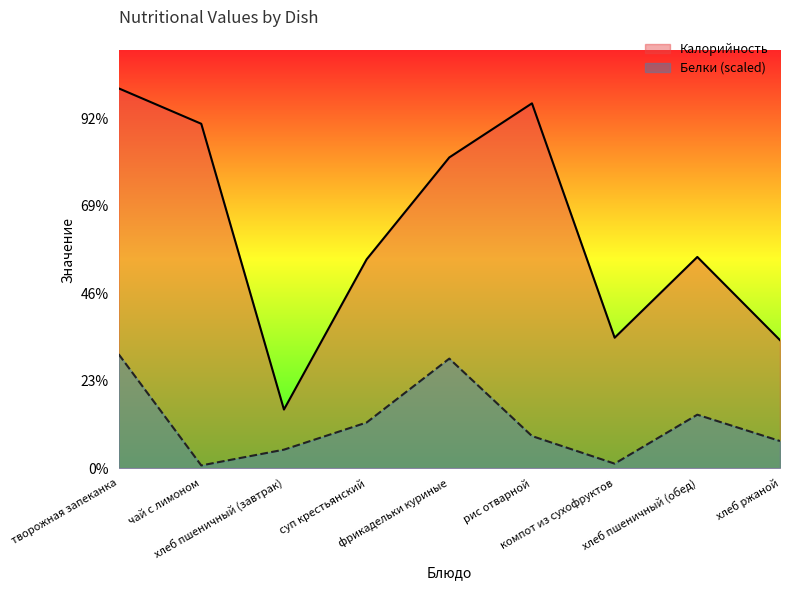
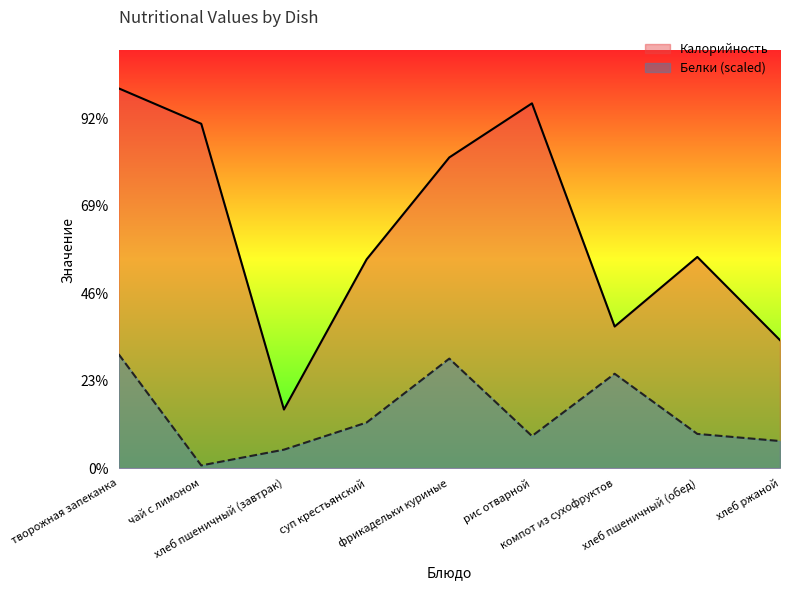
  {
    "Калорийность": {
      "творожная запеканка": "100%",
      "чай с лимоном": "91%",
      "хлеб пшеничный (завтрак)": "15%",
      "суп крестьянский": "55%",
      "фрикадельки куриные": "82%",
      "рис отварной": "96%",
-     "компот из сухофруктов": "34%",
+     "компот из сухофруктов": "37%",
      "хлеб пшеничный (обед)": "56%",
      "хлеб ржаной": "34%"
    },
    "Белки (scaled)": {
      "творожная запеканка": "30%",
      "чай с лимоном": "1%",
      "хлеб пшеничный (завтрак)": "5%",
      "суп крестьянский": "12%",
      "фрикадельки куриные": "29%",
      "рис отварной": "8%",
-     "компот из сухофруктов": "1%",
-     "хлеб пшеничный (обед)": "14%",
+     "компот из сухофруктов": "25%",
+     "хлеб пшеничный (обед)": "9%",
      "хлеб ржаной": "7%"
    }
  }
